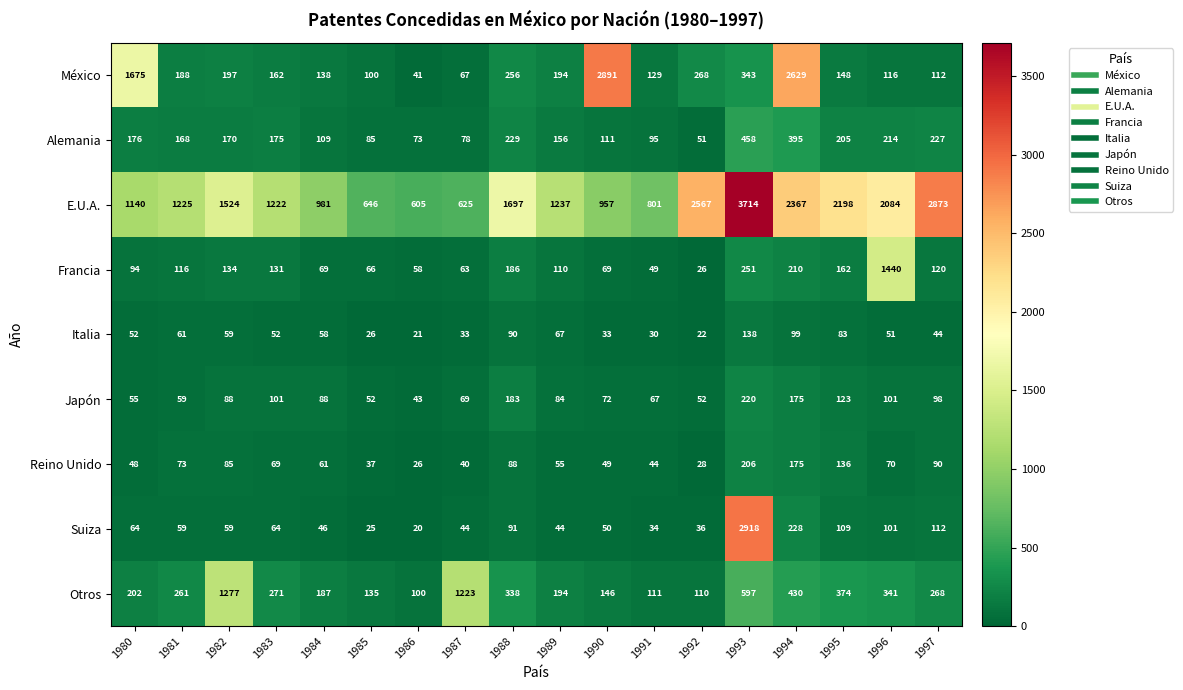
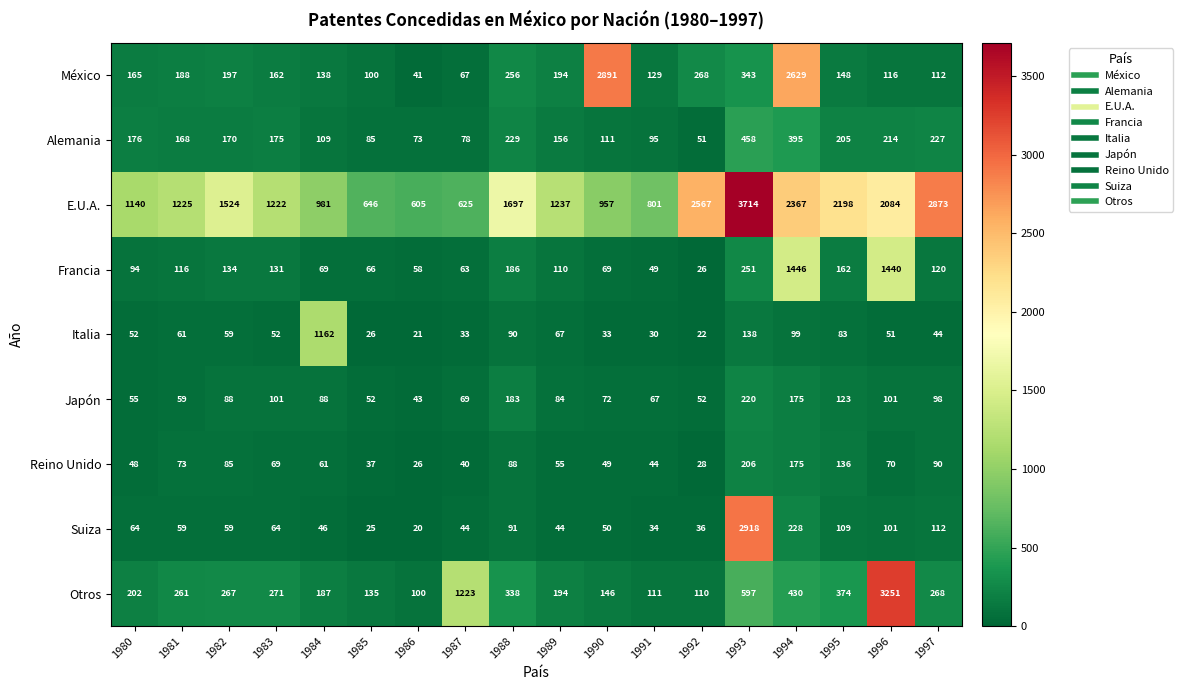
  {
    "México": {
-     "1980": 1675,
+     "1980": 165,
      "1981": 188,
      "1982": 197,
      "1983": 162,
      "1984": 138,
      "1985": 100,
      "1986": 41,
      "1987": 67,
      "1988": 256,
      "1989": 194,
      "1990": 2891,
      "1991": 129,
      "1992": 268,
      "1993": 343,
      "1994": 2629,
      "1995": 148,
      "1996": 116,
      "1997": 112
    },
    "Alemania": {
      "1980": 176,
      "1981": 168,
      "1982": 170,
      "1983": 175,
      "1984": 109,
      "1985": 85,
      "1986": 73,
      "1987": 78,
      "1988": 229,
      "1989": 156,
      "1990": 111,
      "1991": 95,
      "1992": 51,
      "1993": 458,
      "1994": 395,
      "1995": 205,
      "1996": 214,
      "1997": 227
    },
    "E.U.A.": {
      "1980": 1140,
      "1981": 1225,
      "1982": 1524,
      "1983": 1222,
      "1984": 981,
      "1985": 646,
      "1986": 605,
      "1987": 625,
      "1988": 1697,
      "1989": 1237,
      "1990": 957,
      "1991": 801,
      "1992": 2567,
      "1993": 3714,
      "1994": 2367,
      "1995": 2198,
      "1996": 2084,
      "1997": 2873
    },
    "Francia": {
      "1980": 94,
      "1981": 116,
      "1982": 134,
      "1983": 131,
      "1984": 69,
      "1985": 66,
      "1986": 58,
      "1987": 63,
      "1988": 186,
      "1989": 110,
      "1990": 69,
      "1991": 49,
      "1992": 26,
      "1993": 251,
-     "1994": 210,
+     "1994": 1446,
      "1995": 162,
      "1996": 1440,
      "1997": 120
    },
    "Italia": {
      "1980": 52,
      "1981": 61,
      "1982": 59,
      "1983": 52,
-     "1984": 58,
+     "1984": 1162,
      "1985": 26,
      "1986": 21,
      "1987": 33,
      "1988": 90,
      "1989": 67,
      "1990": 33,
      "1991": 30,
      "1992": 22,
      "1993": 138,
      "1994": 99,
      "1995": 83,
      "1996": 51,
      "1997": 44
    },
    "Japón": {
      "1980": 55,
      "1981": 59,
      "1982": 88,
      "1983": 101,
      "1984": 88,
      "1985": 52,
      "1986": 43,
      "1987": 69,
      "1988": 183,
      "1989": 84,
      "1990": 72,
      "1991": 67,
      "1992": 52,
      "1993": 220,
      "1994": 175,
      "1995": 123,
      "1996": 101,
      "1997": 98
    },
    "Reino Unido": {
      "1980": 48,
      "1981": 73,
      "1982": 85,
      "1983": 69,
      "1984": 61,
      "1985": 37,
      "1986": 26,
      "1987": 40,
      "1988": 88,
      "1989": 55,
      "1990": 49,
      "1991": 44,
      "1992": 28,
      "1993": 206,
      "1994": 175,
      "1995": 136,
      "1996": 70,
      "1997": 90
    },
    "Suiza": {
      "1980": 64,
      "1981": 59,
      "1982": 59,
      "1983": 64,
      "1984": 46,
      "1985": 25,
      "1986": 20,
      "1987": 44,
      "1988": 91,
      "1989": 44,
      "1990": 50,
      "1991": 34,
      "1992": 36,
      "1993": 2918,
      "1994": 228,
      "1995": 109,
      "1996": 101,
      "1997": 112
    },
    "Otros": {
      "1980": 202,
      "1981": 261,
-     "1982": 1277,
+     "1982": 267,
      "1983": 271,
      "1984": 187,
      "1985": 135,
      "1986": 100,
      "1987": 1223,
      "1988": 338,
      "1989": 194,
      "1990": 146,
      "1991": 111,
      "1992": 110,
      "1993": 597,
      "1994": 430,
      "1995": 374,
-     "1996": 341,
+     "1996": 3251,
      "1997": 268
    }
  }
